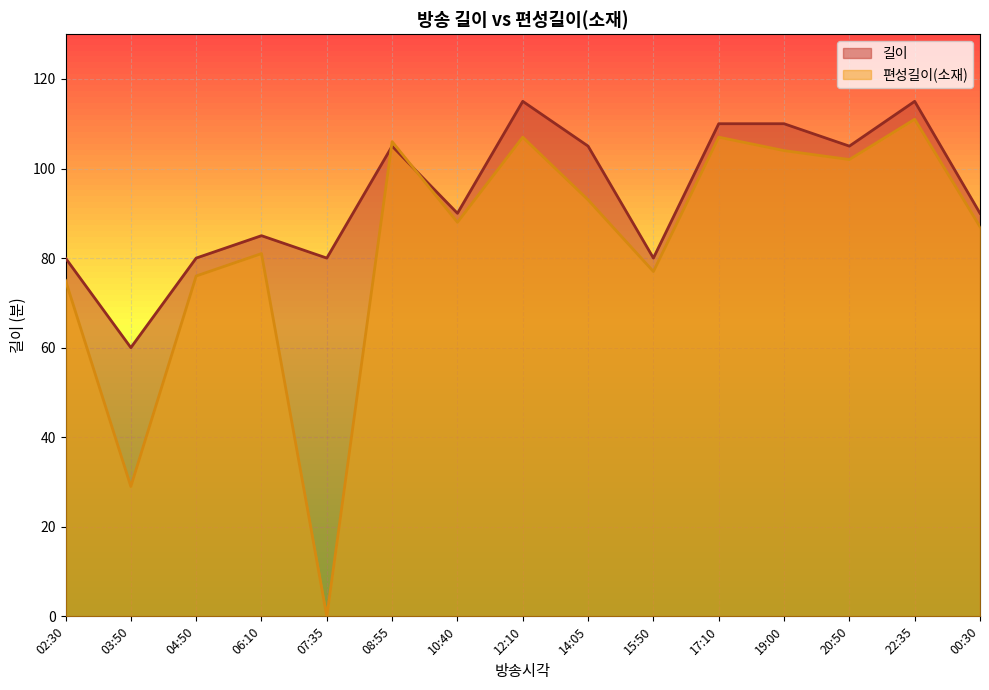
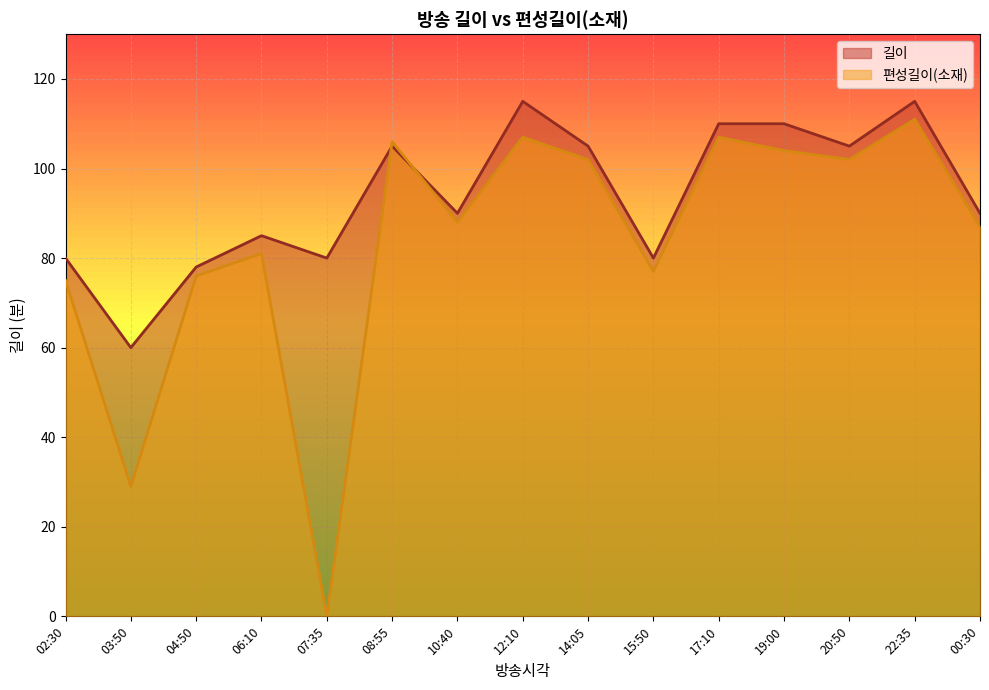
  {
    "길이": {
      "02:30": 80,
      "03:50": 60,
-     "04:50": 80,
+     "04:50": 78,
      "06:10": 85,
      "07:35": 80,
      "08:55": 105,
      "10:40": 90,
      "12:10": 115,
      "14:05": 105,
      "15:50": 80,
      "17:10": 110,
      "19:00": 110,
      "20:50": 105,
      "22:35": 115,
      "00:30": 90
    },
    "편성길이(소재)": {
      "02:30": 75,
      "03:50": 29,
      "04:50": 76,
      "06:10": 81,
      "07:35": 0,
      "08:55": 106,
      "10:40": 88,
      "12:10": 107,
-     "14:05": 93,
+     "14:05": 102,
      "15:50": 77,
      "17:10": 107,
      "19:00": 104,
      "20:50": 102,
      "22:35": 111,
      "00:30": 87
    }
  }
